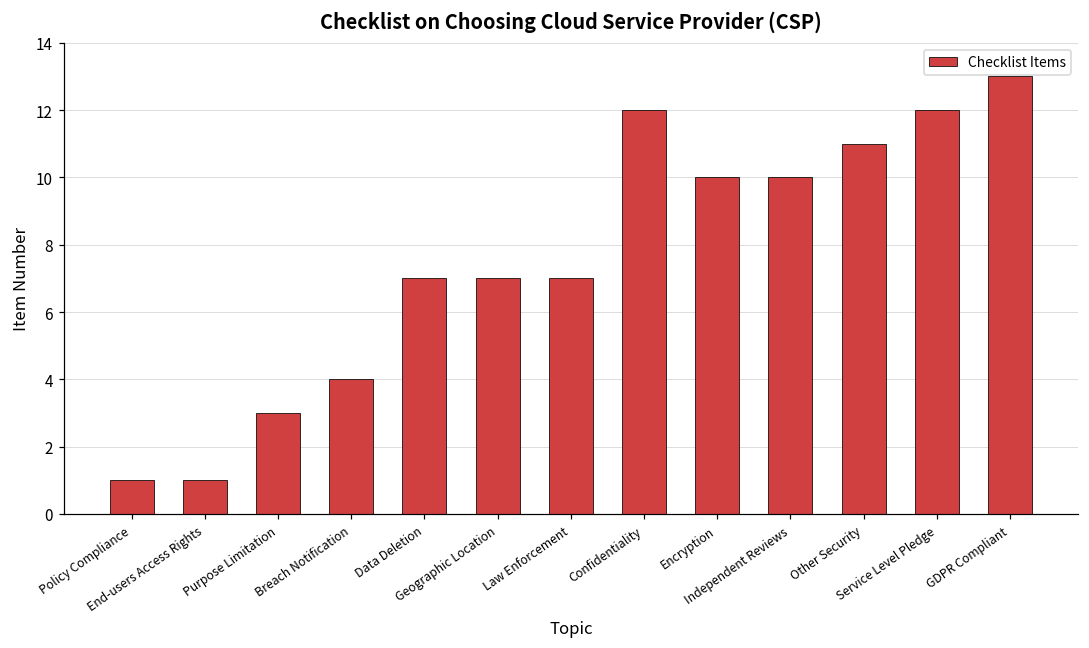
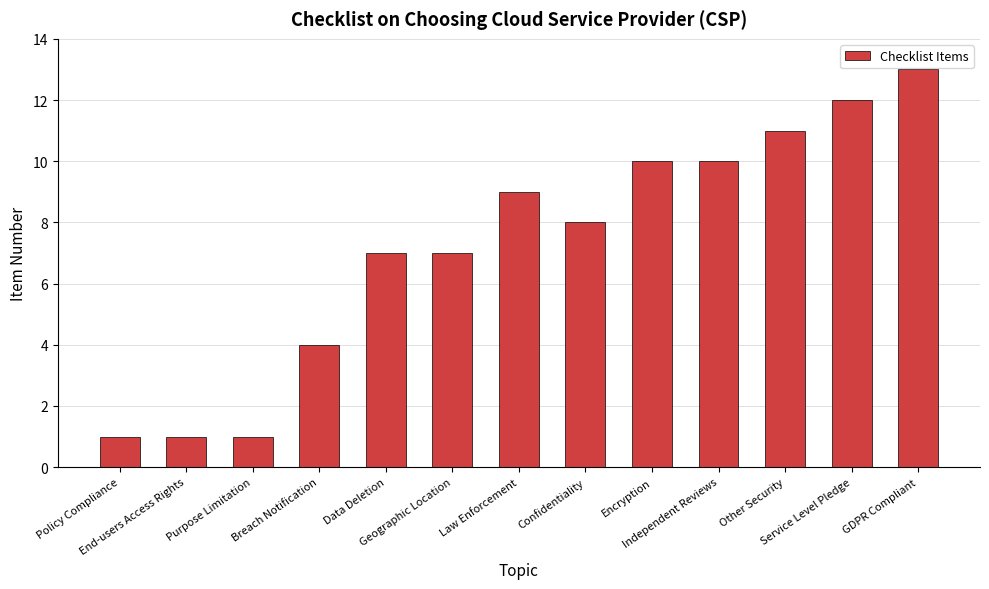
  {
    "Policy Compliance": 1,
    "End-users Access Rights": 1,
-   "Purpose Limitation": 3,
+   "Purpose Limitation": 1,
    "Breach Notification": 4,
    "Data Deletion": 7,
    "Geographic Location": 7,
-   "Law Enforcement": 7,
-   "Confidentiality": 12,
+   "Law Enforcement": 9,
+   "Confidentiality": 8,
    "Encryption": 10,
    "Independent Reviews": 10,
    "Other Security": 11,
    "Service Level Pledge": 12,
    "GDPR Compliant": 13
  }
